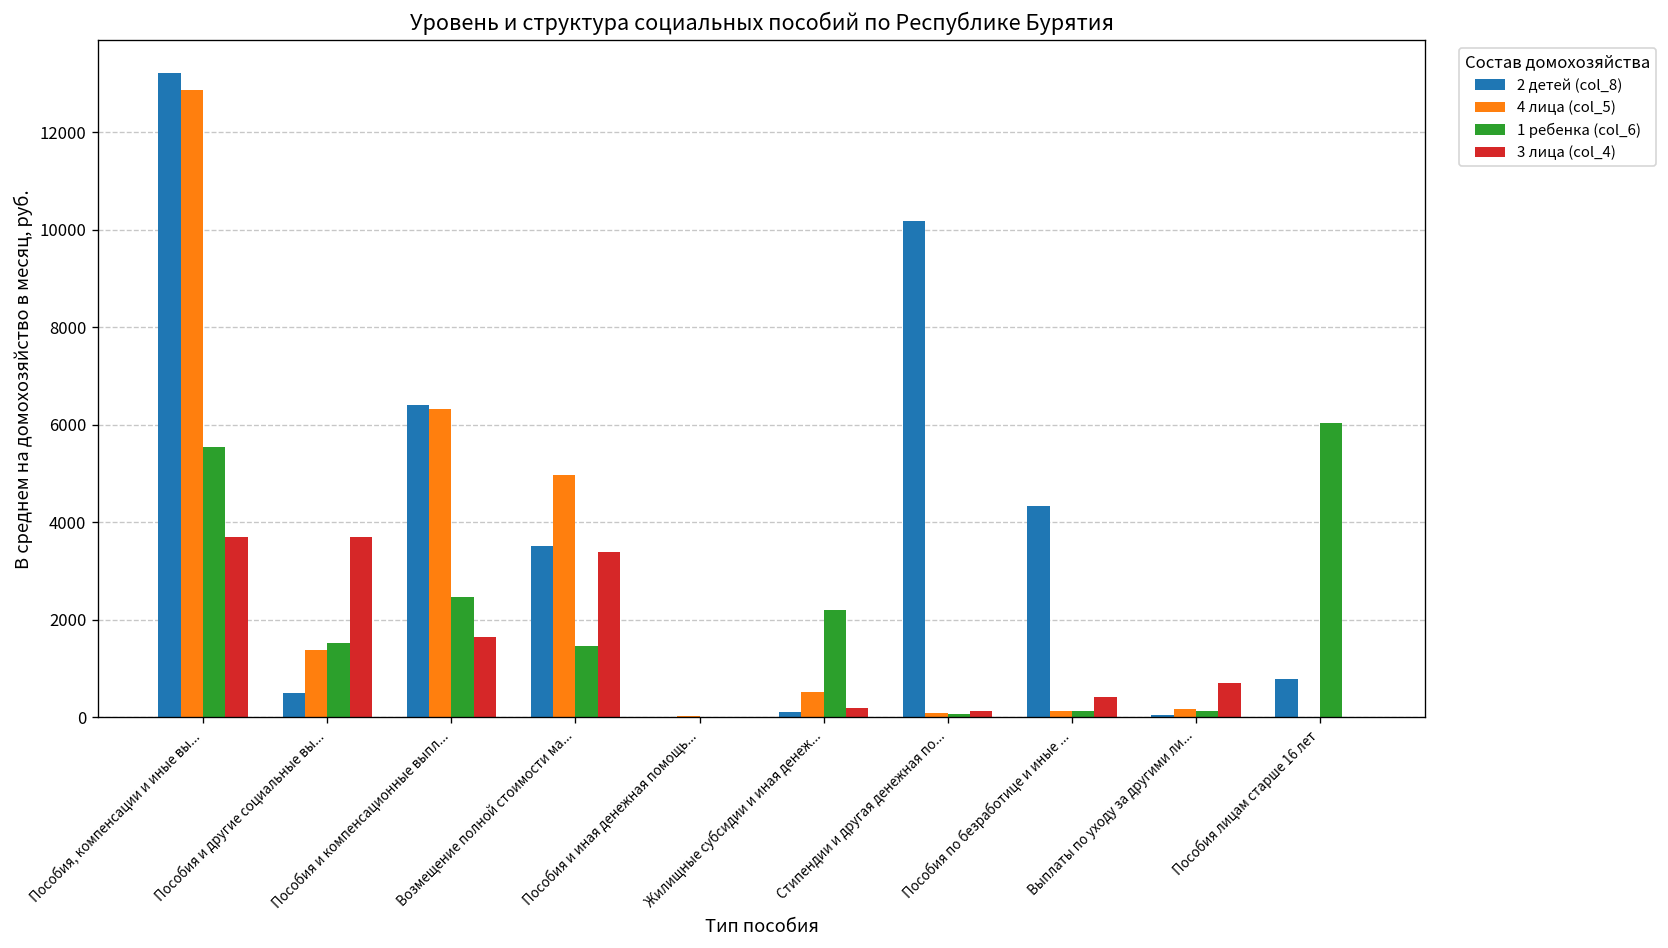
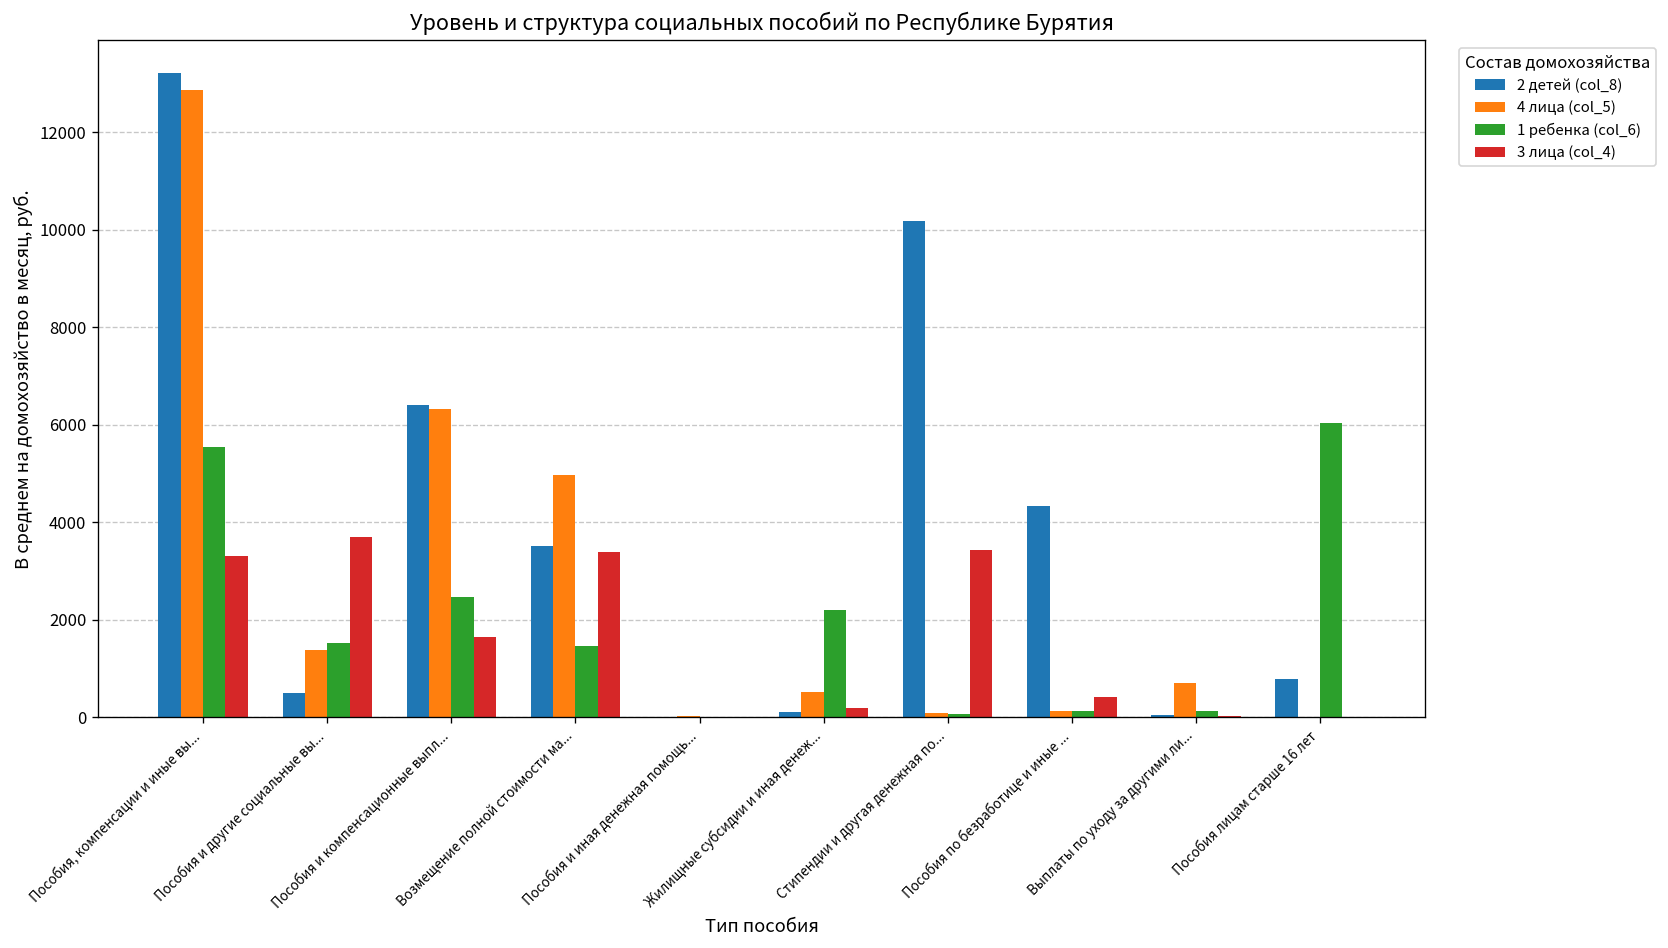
  {
    "2 детей (col_8)": {
      "Пособия, компенсации и иные вы...": 13200,
      "Пособия и другие социальные вы...": 500,
      "Пособия и компенсационные выпл...": 6400,
      "Возмещение полной стоимости ма...": 3500,
      "Жилищные субсидии и иная денеж...": 100,
      "Стипендии и другая денежная по...": 10200,
      "Пособия по безработице и иные ...": 4300,
      "Пособия лицам старше 16 лет": 800
    },
    "4 лица (col_5)": {
      "Пособия, компенсации и иные вы...": 12900,
      "Пособия и другие социальные вы...": 1400,
      "Пособия и компенсационные выпл...": 6300,
      "Возмещение полной стоимости ма...": 5000,
      "Жилищные субсидии и иная денеж...": 500,
      "Стипендии и другая денежная по...": 100,
      "Пособия по безработице и иные ...": 100,
-     "Выплаты по уходу за другими ли...": 200
+     "Выплаты по уходу за другими ли...": 700
    },
    "1 ребенка (col_6)": {
      "Пособия, компенсации и иные вы...": 5500,
      "Пособия и другие социальные вы...": 1500,
      "Пособия и компенсационные выпл...": 2500,
      "Возмещение полной стоимости ма...": 1500,
      "Жилищные субсидии и иная денеж...": 2200,
      "Стипендии и другая денежная по...": 100,
      "Пособия по безработице и иные ...": 100,
      "Выплаты по уходу за другими ли...": 100,
      "Пособия лицам старше 16 лет": 6000
    },
    "3 лица (col_4)": {
-     "Пособия, компенсации и иные вы...": 3700,
+     "Пособия, компенсации и иные вы...": 3300,
      "Пособия и другие социальные вы...": 3700,
      "Пособия и компенсационные выпл...": 1700,
      "Возмещение полной стоимости ма...": 3400,
      "Жилищные субсидии и иная денеж...": 200,
-     "Стипендии и другая денежная по...": 100,
+     "Стипендии и другая денежная по...": 3400,
      "Пособия по безработице и иные ...": 400,
-     "Выплаты по уходу за другими ли...": 700
+     "Выплаты по уходу за другими ли...": 0
    }
  }
